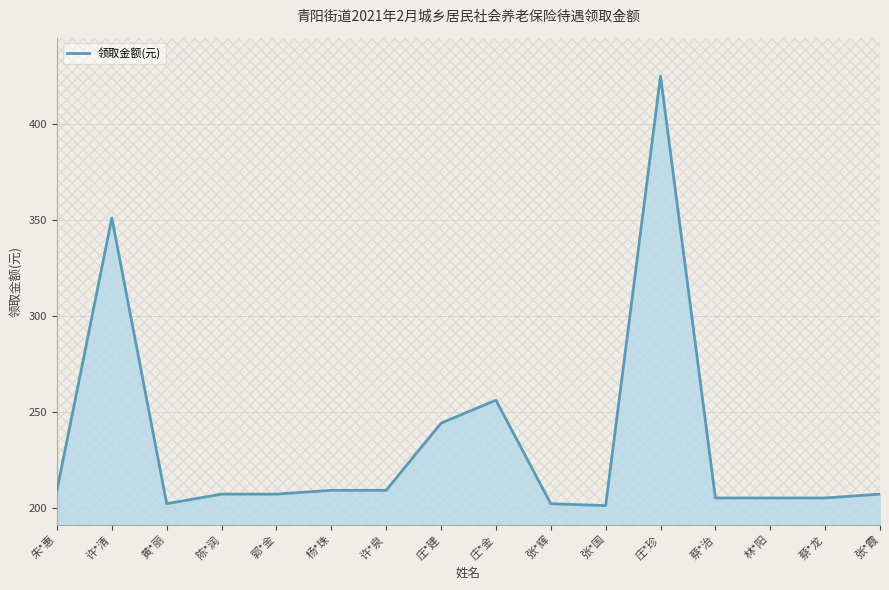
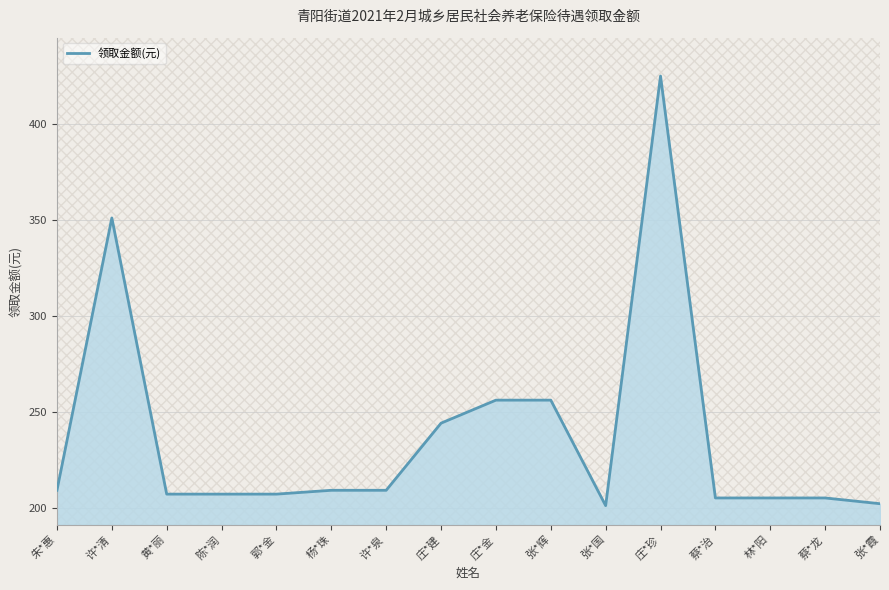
  {
    "朱*惠": 209,
    "许*清": 351,
-   "黄*丽": 202,
+   "黄*丽": 207,
    "陈*润": 207,
    "郭*金": 207,
    "杨*珠": 209,
    "许*泉": 209,
    "庄*建": 244,
    "庄*金": 256,
-   "张*辉": 202,
+   "张*辉": 256,
    "张*国": 201,
    "庄*珍": 425,
    "蔡*治": 205,
    "林*阳": 205,
    "蔡*龙": 205,
-   "张*霞": 207
+   "张*霞": 202
  }
